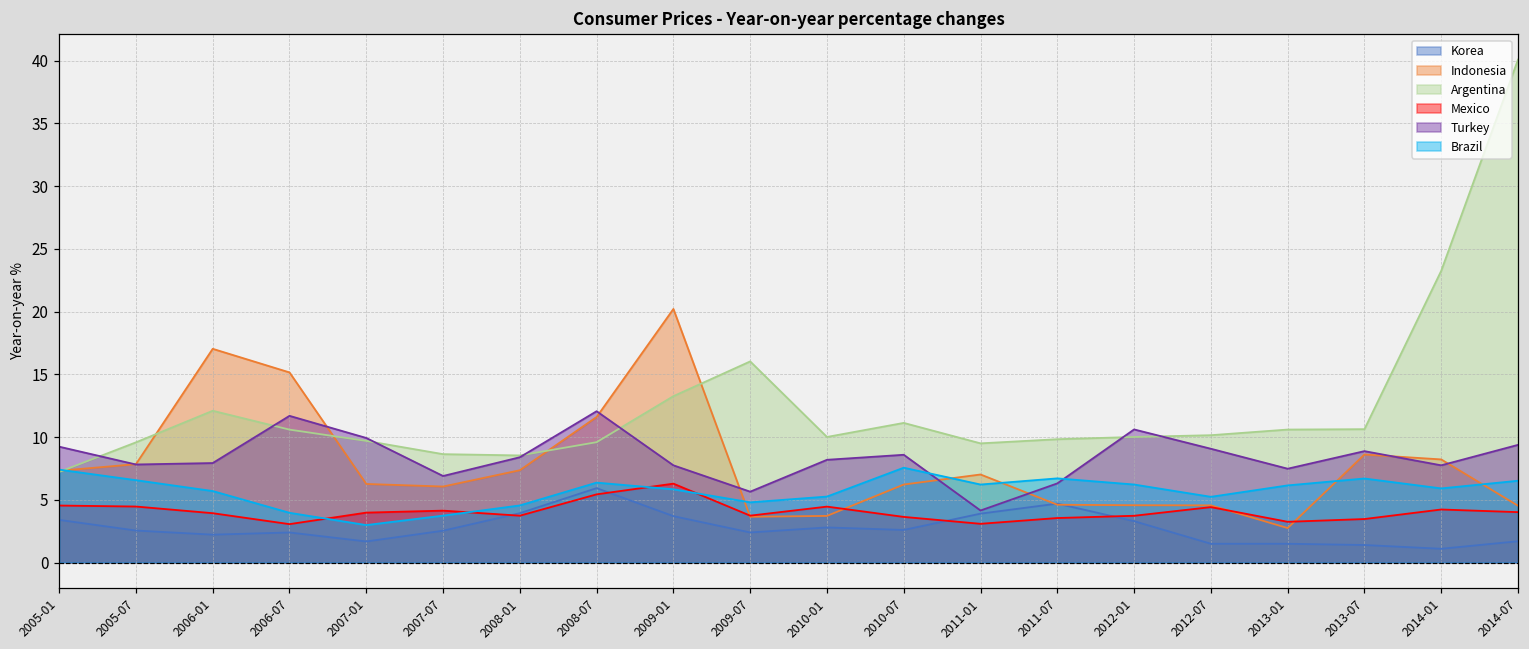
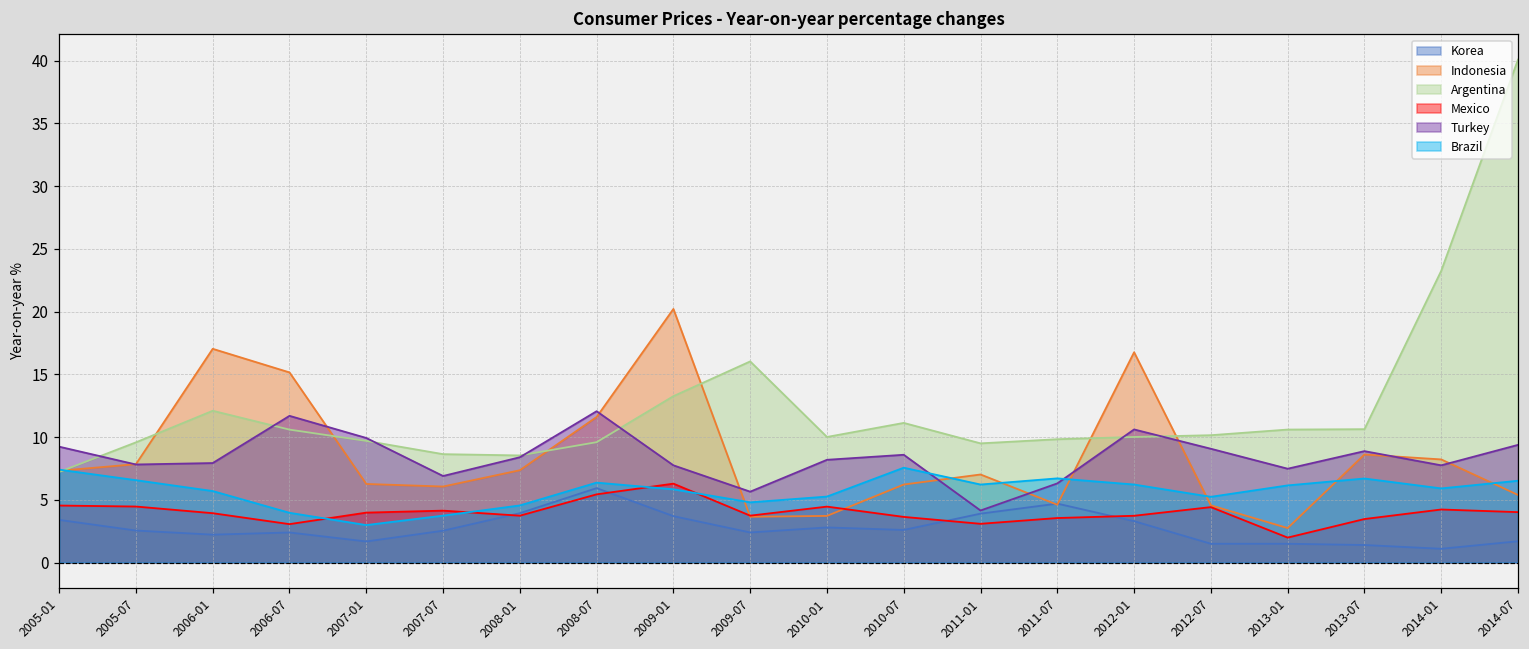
  {
    "Indonesia": {
      "2006-01": 17.0,
      "2006-07": 15.2,
      "2007-01": 6.3,
      "2007-07": 6.1,
      "2008-01": 7.4,
      "2008-07": 11.6,
      "2009-01": 20.2,
      "2010-01": 3.7,
      "2010-07": 6.2,
      "2011-01": 7.0,
-     "2012-01": 4.6,
+     "2012-01": 16.8,
      "2013-01": 2.8,
      "2013-07": 8.6,
      "2014-01": 8.2,
-     "2014-07": 4.5
+     "2014-07": 5.4
    },
    "Argentina": {
      "2005-07": 9.6,
      "2006-01": 12.1,
      "2006-07": 10.6,
      "2007-01": 9.7,
      "2007-07": 8.6,
      "2008-07": 9.6,
      "2009-01": 13.3,
      "2009-07": 16.0,
      "2010-01": 10.0,
      "2010-07": 11.1,
      "2011-01": 9.5,
      "2011-07": 9.8,
      "2012-01": 10.0,
      "2012-07": 10.2,
      "2013-01": 10.6,
      "2013-07": 10.6,
      "2014-01": 23.3,
      "2014-07": 40.1
    },
    "Mexico": {
      "2005-01": 4.5,
      "2005-07": 4.5,
      "2006-01": 3.9,
      "2006-07": 3.1,
      "2007-01": 4.0,
      "2007-07": 4.1,
      "2008-07": 5.4,
      "2009-01": 6.3,
      "2010-01": 4.5,
      "2010-07": 3.6,
      "2011-01": 3.1,
      "2011-07": 3.6,
      "2012-01": 3.7,
-     "2013-01": 3.3,
+     "2013-01": 2.0,
      "2013-07": 3.5,
      "2014-01": 4.2,
      "2014-07": 4.0
    },
    "Brazil": {
      "2005-07": 6.6,
      "2006-01": 5.7,
      "2006-07": 4.0,
      "2007-01": 3.0,
      "2007-07": 3.7,
      "2008-01": 4.6,
      "2008-07": 6.4,
      "2009-01": 5.8,
      "2009-07": 4.8,
      "2010-01": 5.3,
      "2010-07": 7.6,
      "2011-01": 6.2,
      "2011-07": 6.7,
      "2012-01": 6.2,
      "2012-07": 5.2,
      "2013-01": 6.2,
      "2013-07": 6.7,
      "2014-01": 5.9,
      "2014-07": 6.5
    }
  }
